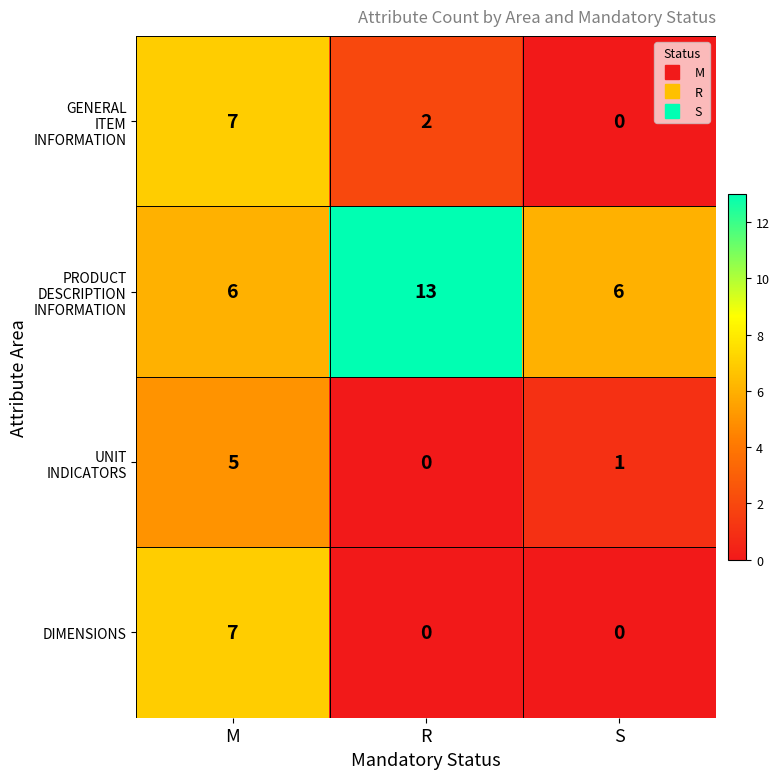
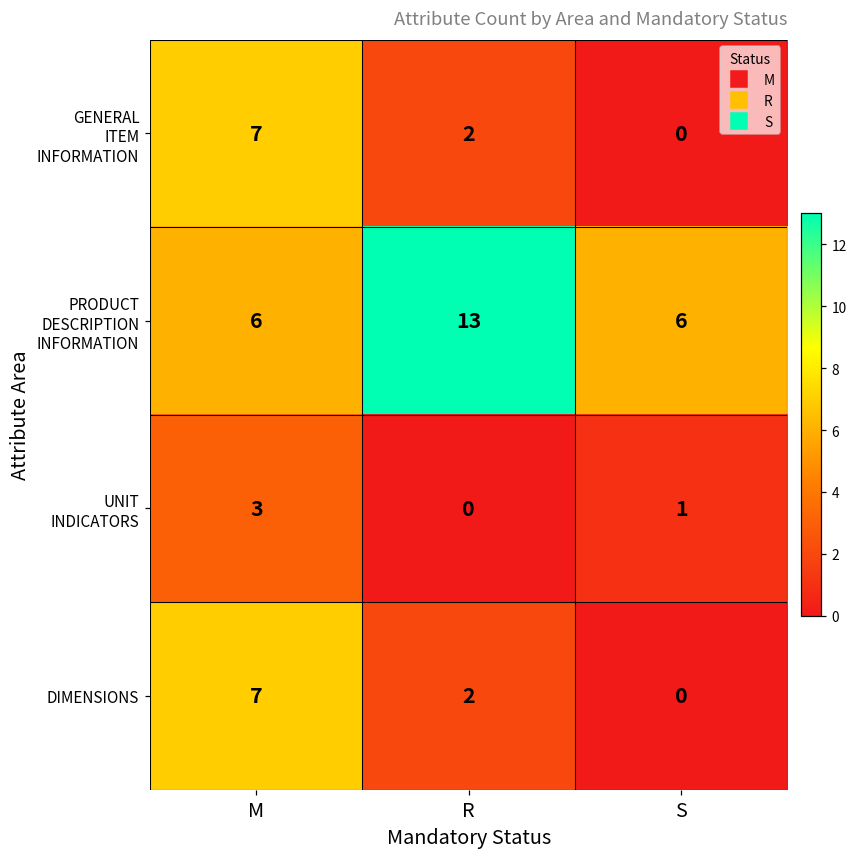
  {
    "GENERAL ITEM INFORMATION": {
      "M": 7,
      "R": 2,
      "S": 0
    },
    "PRODUCT DESCRIPTION INFORMATION": {
      "M": 6,
      "R": 13,
      "S": 6
    },
    "UNIT INDICATORS": {
-     "M": 5,
+     "M": 3,
      "R": 0,
      "S": 1
    },
    "DIMENSIONS": {
      "M": 7,
-     "R": 0,
+     "R": 2,
      "S": 0
    }
  }
